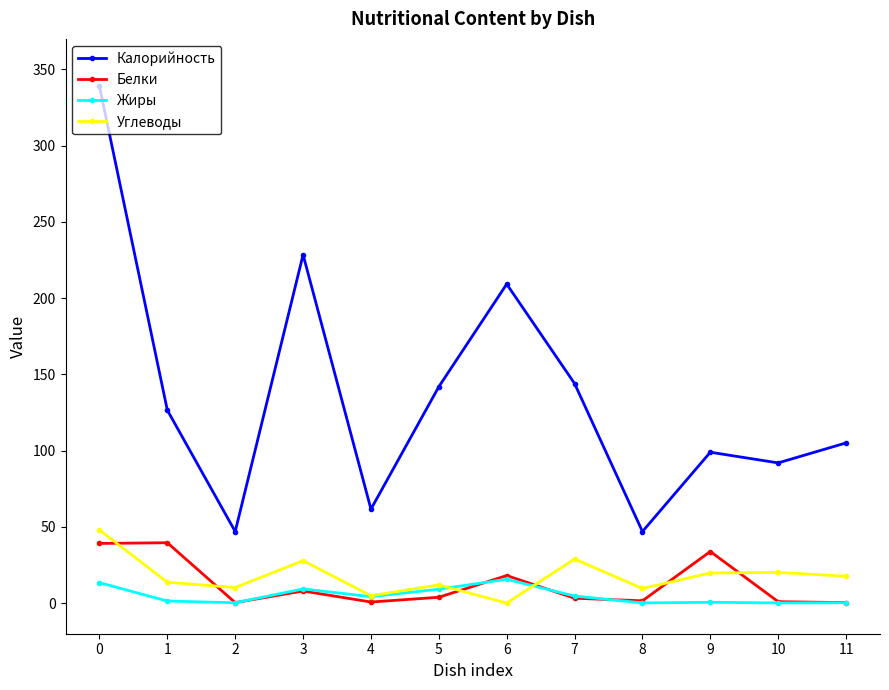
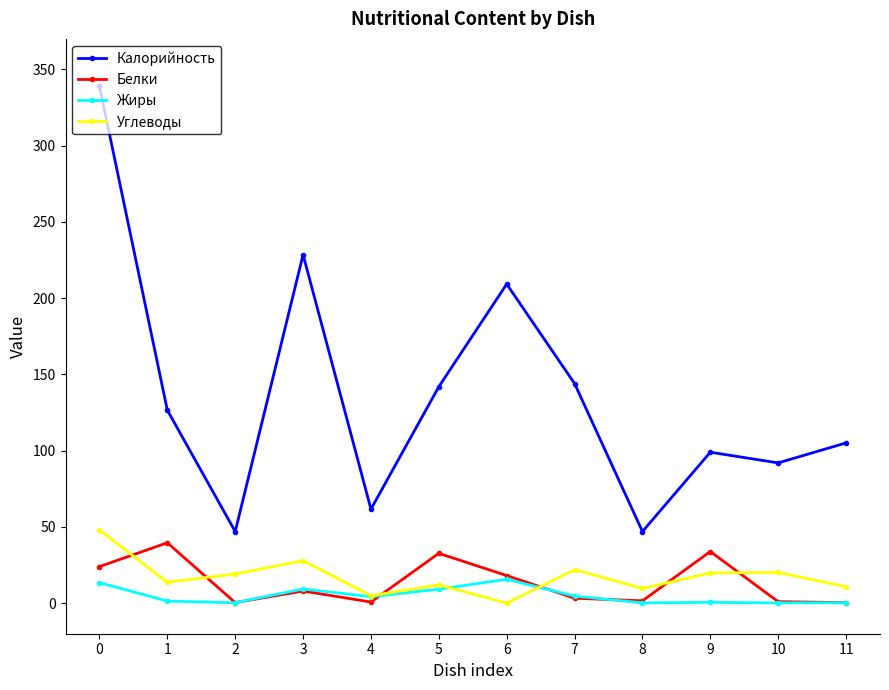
  {
    "Калорийность": {
      "1": 127,
      "2": 47,
      "3": 229,
      "4": 62,
      "5": 142,
      "6": 209,
      "7": 144,
      "8": 47,
      "9": 99,
      "10": 92,
      "11": 105
    },
    "Белки": {
-     "0": 39,
+     "0": 24,
      "1": 40,
      "4": 1,
-     "5": 4,
+     "5": 33,
      "6": 18,
      "9": 34
    },
    "Жиры": {
      "0": 13,
      "1": 1,
      "5": 9,
      "6": 16,
      "9": 1
    },
    "Углеводы": {
      "0": 48,
      "1": 14,
-     "2": 10,
+     "2": 19,
      "3": 28,
      "5": 12,
      "6": 0,
-     "7": 29,
+     "7": 22,
      "8": 10,
      "9": 20,
      "10": 20,
-     "11": 18
+     "11": 11
    }
  }
